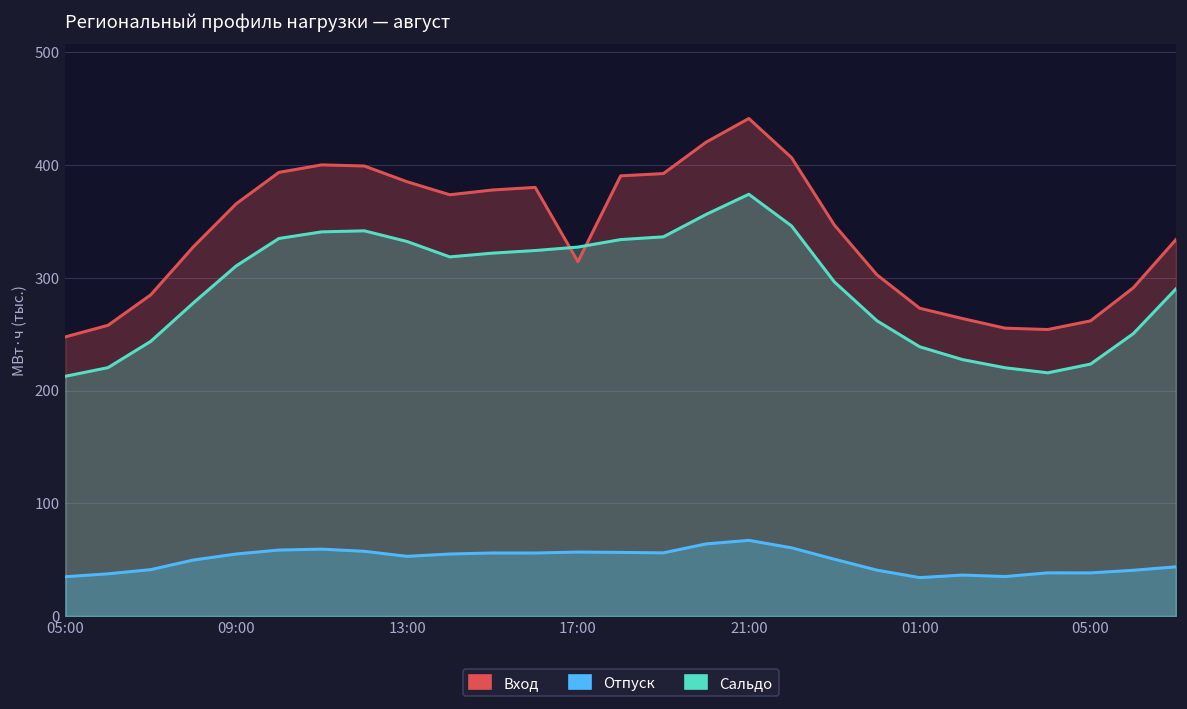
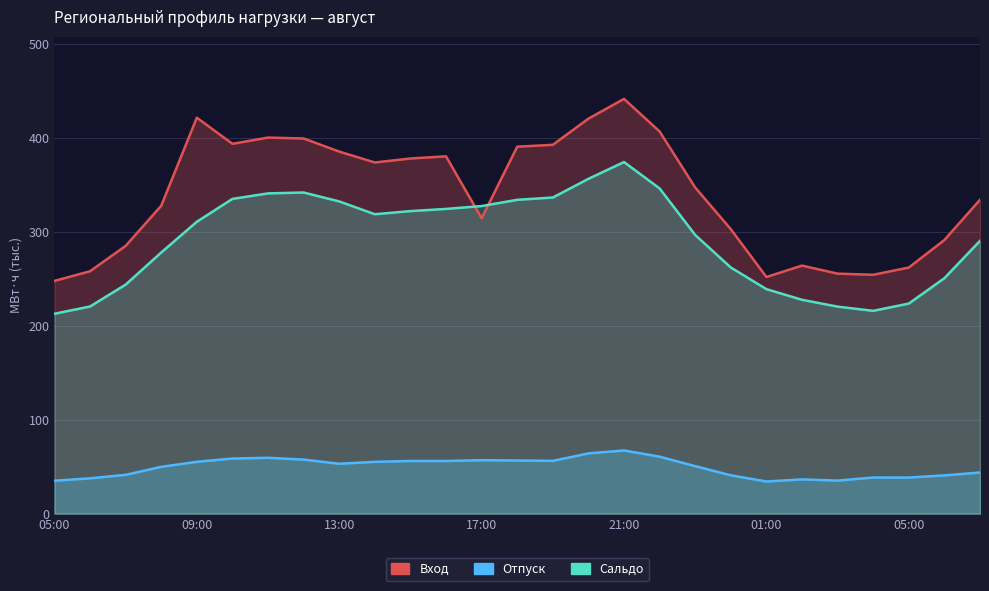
  {
    "Вход": {
-     "09:00": 370,
+     "09:00": 420,
      "13:00": 390,
      "17:00": 310,
      "21:00": 440,
-     "01:00": 270
+     "01:00": 250
    }
  }
